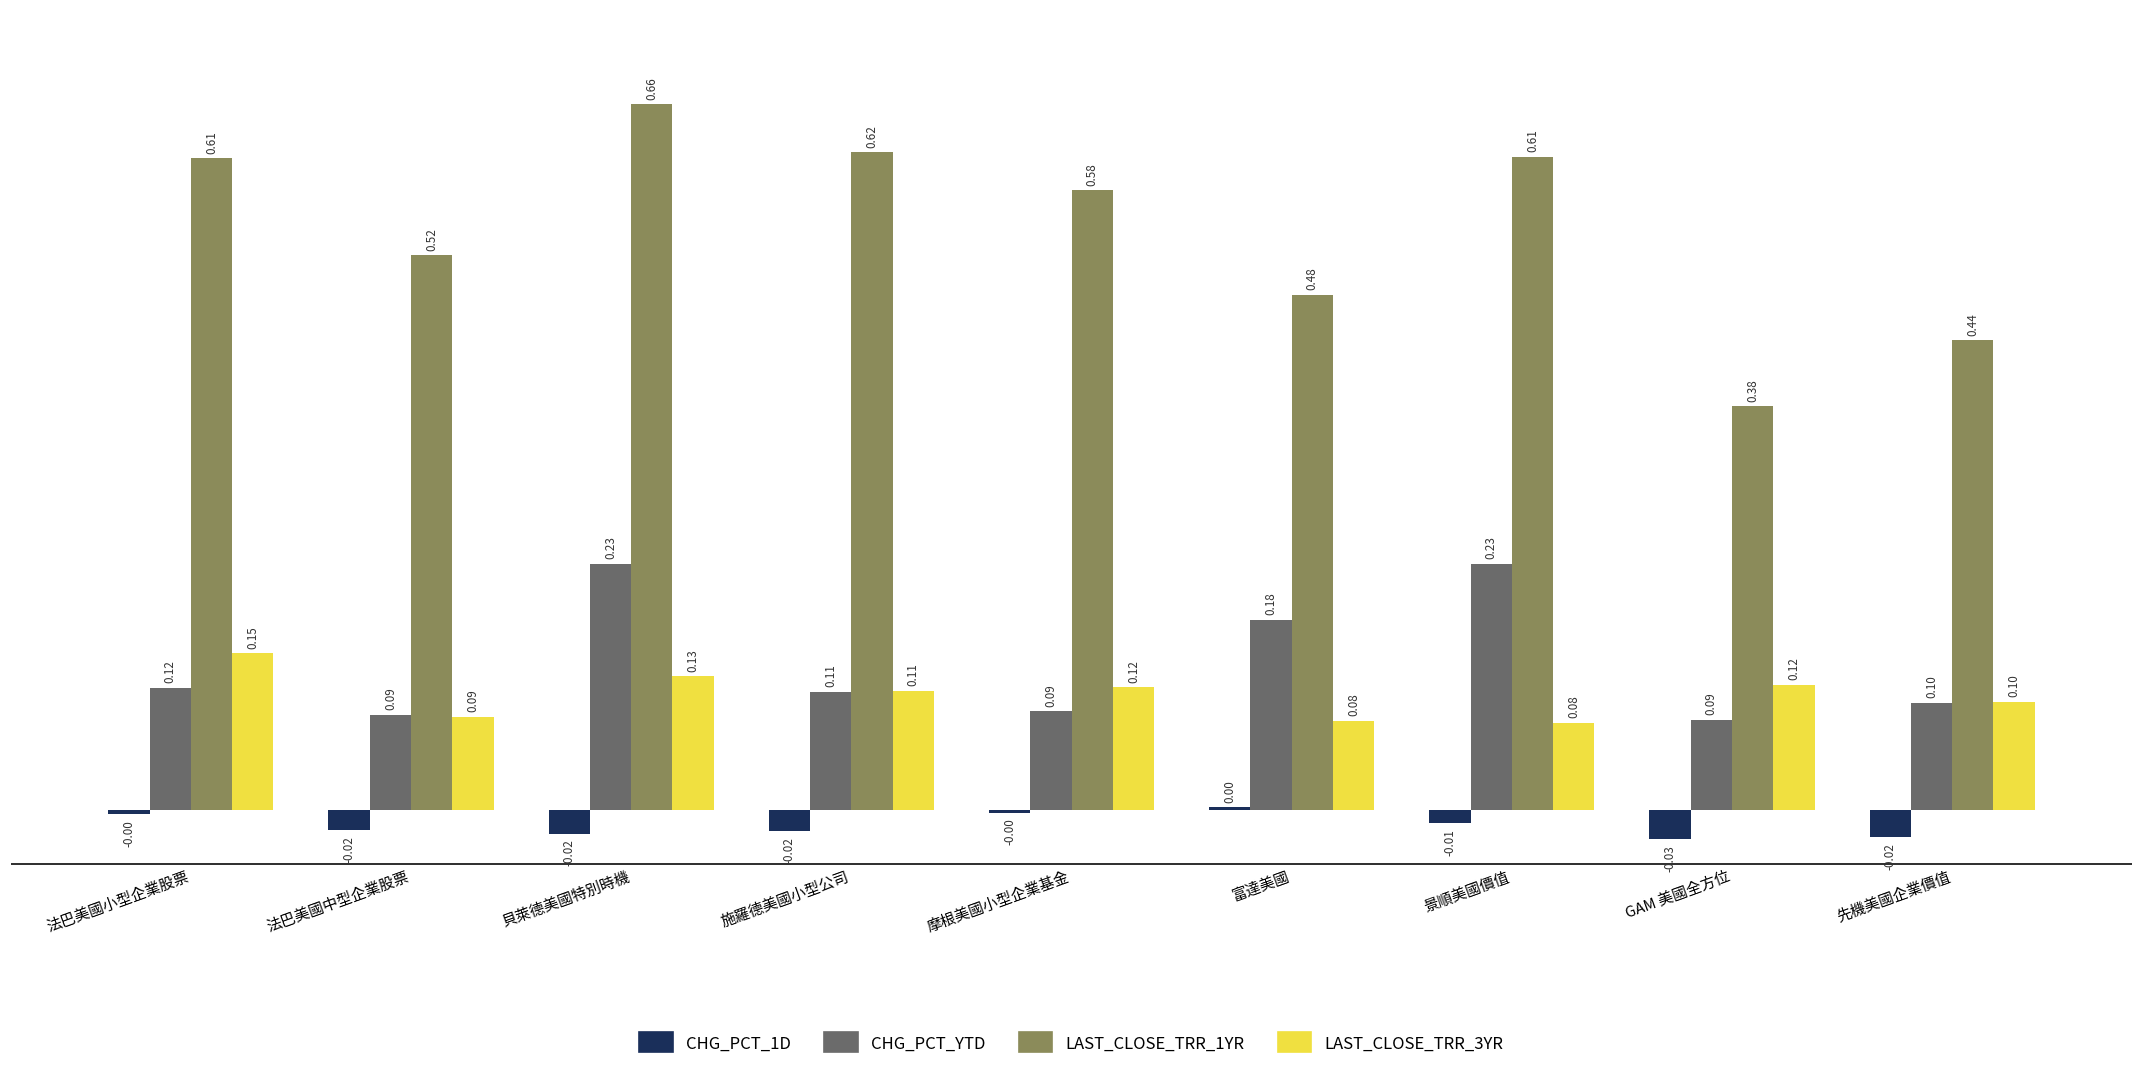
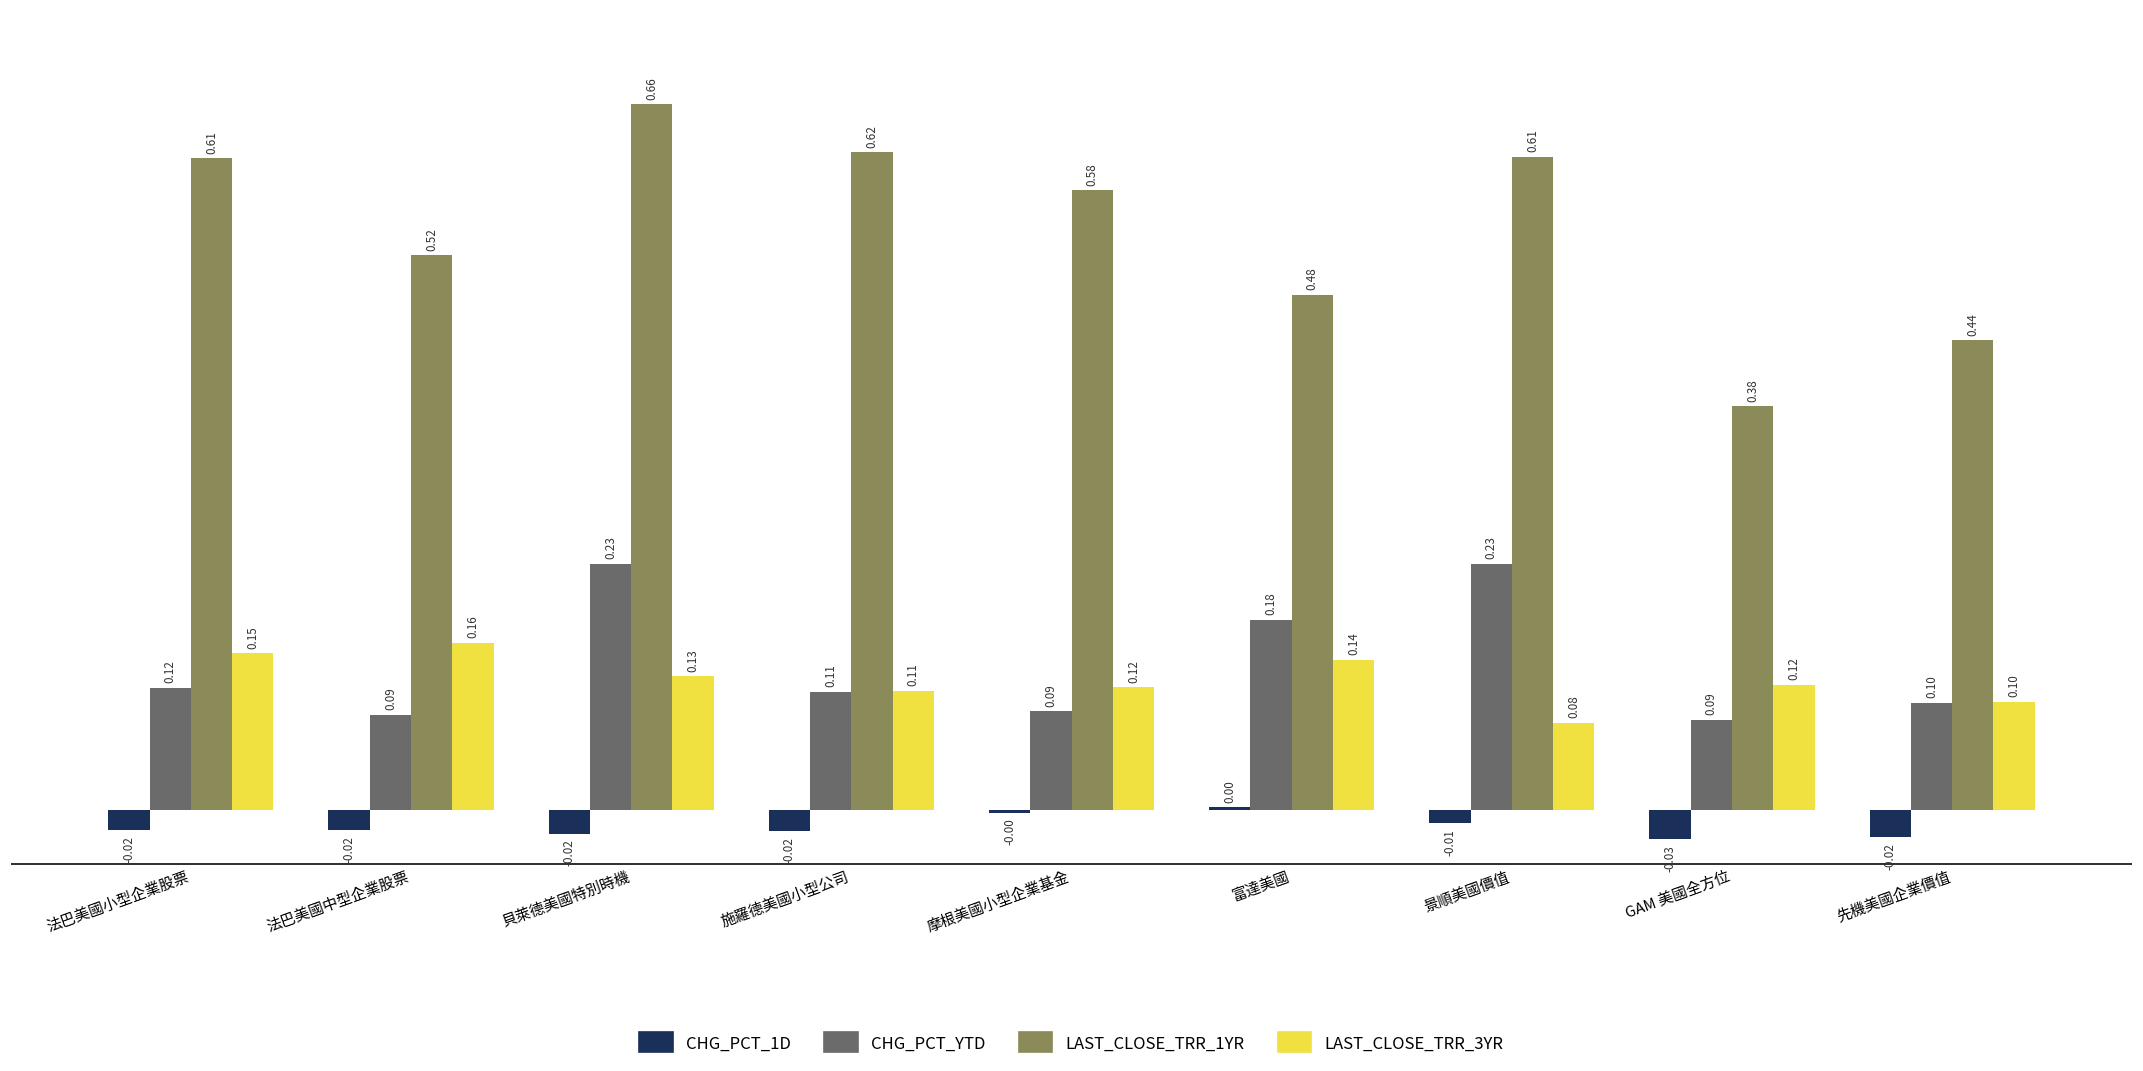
  {
    "CHG_PCT_1D": {
-     "法巴美國小型企業股票": -0.00,
+     "法巴美國小型企業股票": -0.02,
      "法巴美國中型企業股票": -0.02,
      "貝萊德美國特別時機": -0.02,
      "施羅德美國小型公司": -0.02,
      "摩根美國小型企業基金": -0.00,
      "富達美國": 0.00,
      "景順美國價值": -0.01,
      "GAM 美國全方位": -0.03,
      "先機美國企業價值": -0.02
    },
    "LAST_CLOSE_TRR_3YR": {
      "法巴美國小型企業股票": 0.15,
-     "法巴美國中型企業股票": 0.09,
+     "法巴美國中型企業股票": 0.16,
      "貝萊德美國特別時機": 0.13,
      "施羅德美國小型公司": 0.11,
      "摩根美國小型企業基金": 0.12,
-     "富達美國": 0.08,
+     "富達美國": 0.14,
      "景順美國價值": 0.08,
      "GAM 美國全方位": 0.12,
      "先機美國企業價值": 0.10
    }
  }
